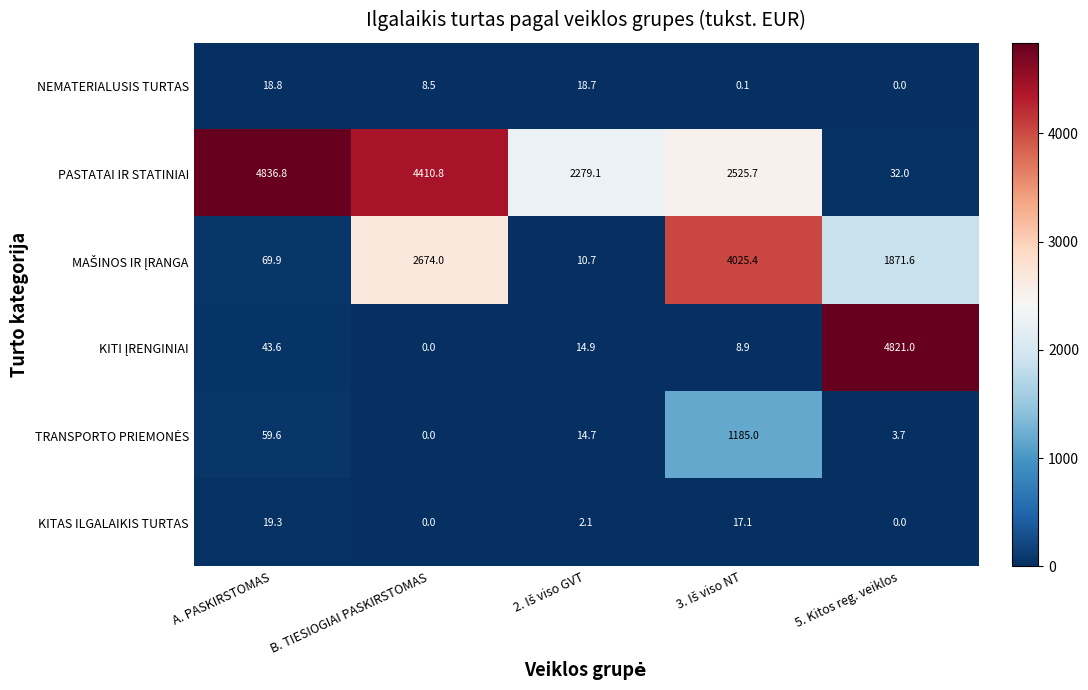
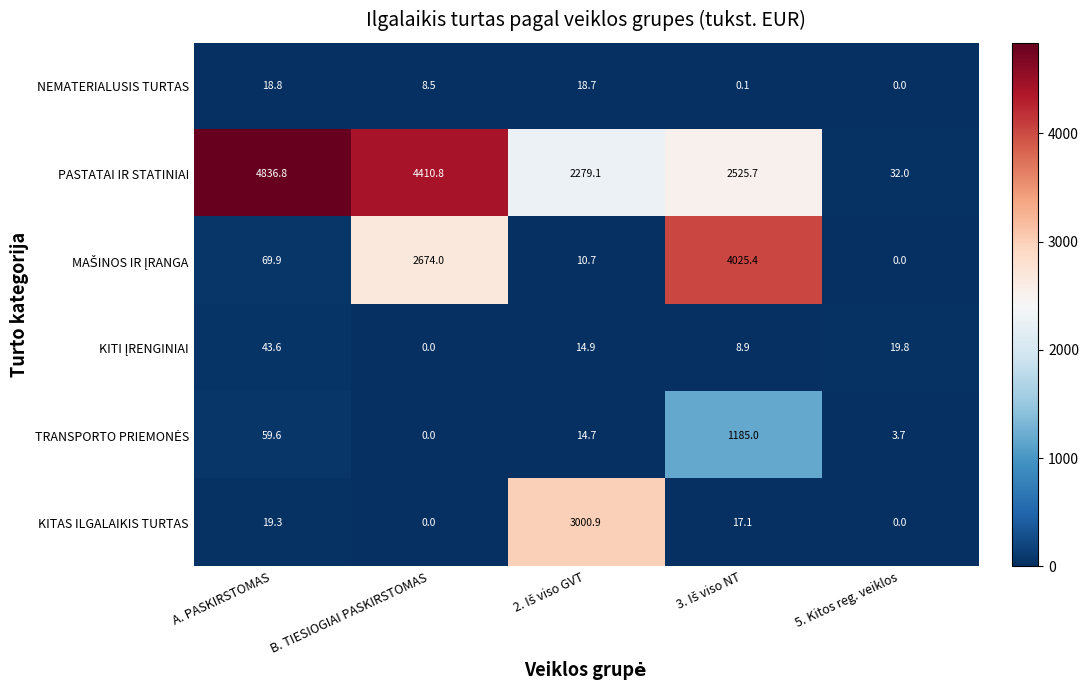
  {
    "NEMATERIALUSIS TURTAS": {
      "A. PASKIRSTOMAS": 18.8,
      "B. TIESIOGIAI PASKIRSTOMAS": 8.5,
      "2. Iš viso GVT": 18.7,
      "3. Iš viso NT": 0.1,
      "5. Kitos reg. veiklos": 0.0
    },
    "PASTATAI IR STATINIAI": {
      "A. PASKIRSTOMAS": 4836.8,
      "B. TIESIOGIAI PASKIRSTOMAS": 4410.8,
      "2. Iš viso GVT": 2279.1,
      "3. Iš viso NT": 2525.7,
      "5. Kitos reg. veiklos": 32.0
    },
    "MAŠINOS IR ĮRANGA": {
      "A. PASKIRSTOMAS": 69.9,
      "B. TIESIOGIAI PASKIRSTOMAS": 2674.0,
      "2. Iš viso GVT": 10.7,
      "3. Iš viso NT": 4025.4,
-     "5. Kitos reg. veiklos": 1871.6
+     "5. Kitos reg. veiklos": 0.0
    },
    "KITI ĮRENGINIAI": {
      "A. PASKIRSTOMAS": 43.6,
      "B. TIESIOGIAI PASKIRSTOMAS": 0.0,
      "2. Iš viso GVT": 14.9,
      "3. Iš viso NT": 8.9,
-     "5. Kitos reg. veiklos": 4821.0
+     "5. Kitos reg. veiklos": 19.8
    },
    "TRANSPORTO PRIEMONĖS": {
      "A. PASKIRSTOMAS": 59.6,
      "B. TIESIOGIAI PASKIRSTOMAS": 0.0,
      "2. Iš viso GVT": 14.7,
      "3. Iš viso NT": 1185.0,
      "5. Kitos reg. veiklos": 3.7
    },
    "KITAS ILGALAIKIS TURTAS": {
      "A. PASKIRSTOMAS": 19.3,
      "B. TIESIOGIAI PASKIRSTOMAS": 0.0,
-     "2. Iš viso GVT": 2.1,
+     "2. Iš viso GVT": 3000.9,
      "3. Iš viso NT": 17.1,
      "5. Kitos reg. veiklos": 0.0
    }
  }
